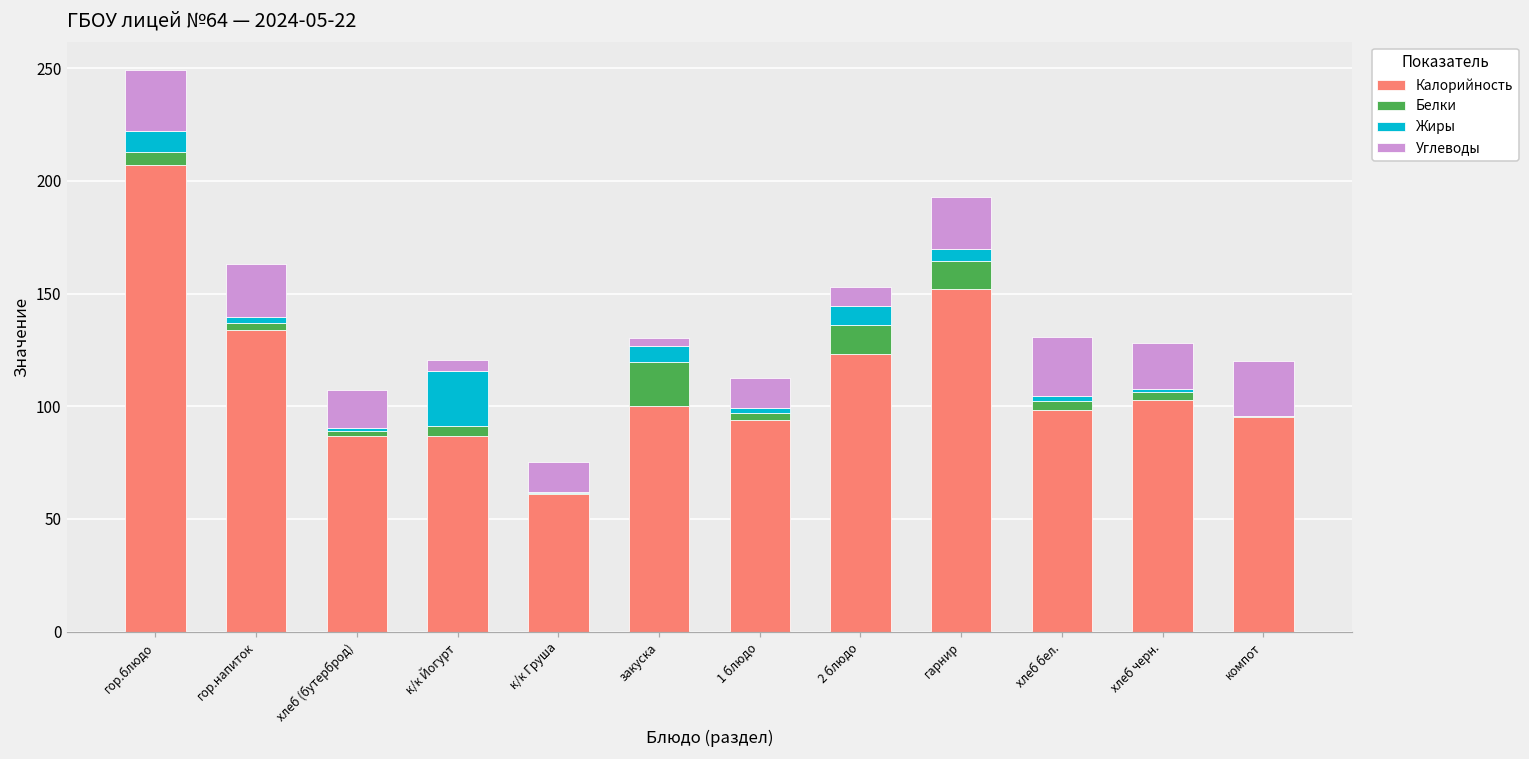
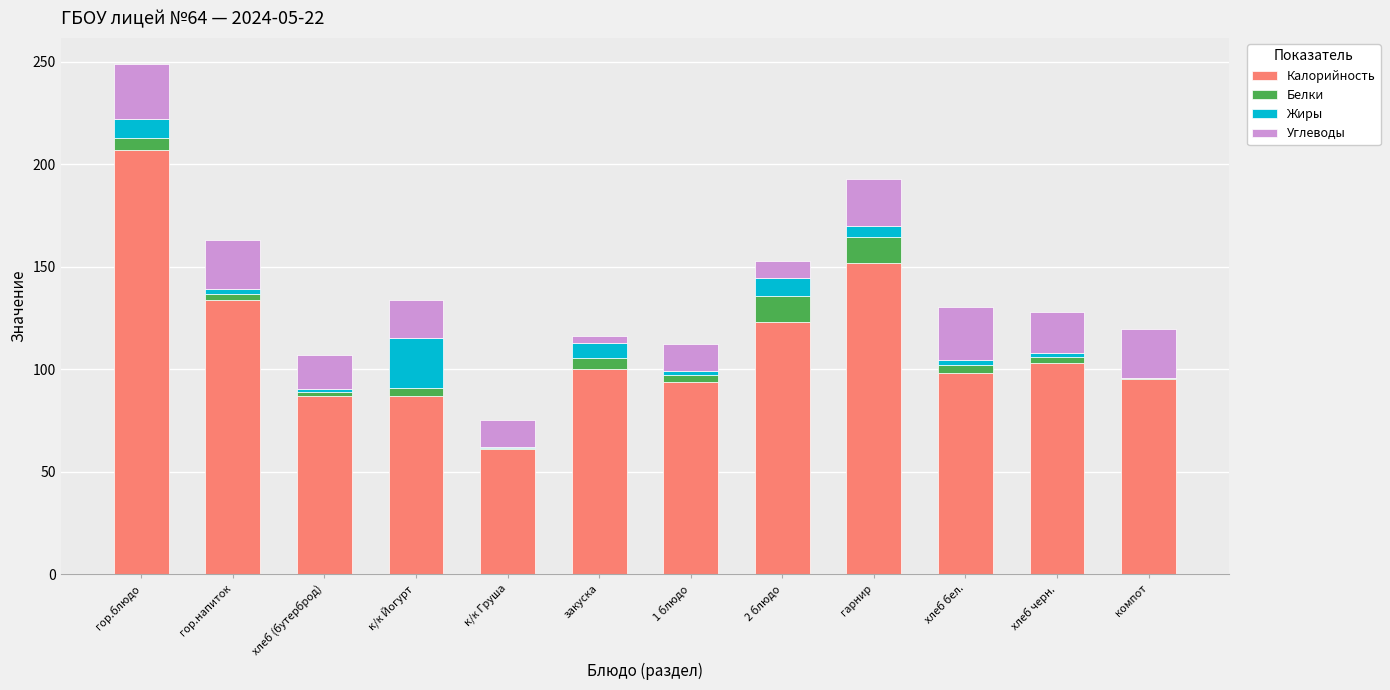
  {
    "Калорийность": {
      "гор.блюдо": 207,
      "гор.напиток": 134,
      "хлеб (бутерброд)": 87,
      "к/к Йогурт": 87,
      "к/к Груша": 61,
      "закуска": 100,
      "1 блюдо": 94,
      "2 блюдо": 123,
      "гарнир": 152,
      "хлеб бел.": 98,
      "хлеб черн.": 103,
      "компот": 95
    },
    "Белки": {
      "гор.блюдо": 6,
      "гор.напиток": 3,
      "хлеб (бутерброд)": 2,
      "к/к Йогурт": 4,
-     "закуска": 20,
+     "закуска": 6,
      "1 блюдо": 3,
      "2 блюдо": 13,
      "гарнир": 13,
      "хлеб бел.": 4,
      "хлеб черн.": 3
    },
    "Жиры": {
      "гор.блюдо": 9,
      "гор.напиток": 3,
      "к/к Йогурт": 24,
      "закуска": 7,
      "1 блюдо": 2,
      "2 блюдо": 9,
      "гарнир": 5,
      "хлеб бел.": 2,
      "хлеб черн.": 2
    },
    "Углеводы": {
      "гор.блюдо": 27,
      "гор.напиток": 24,
      "хлеб (бутерброд)": 17,
-     "к/к Йогурт": 5,
+     "к/к Йогурт": 18,
      "к/к Груша": 13,
      "закуска": 4,
      "1 блюдо": 13,
      "2 блюдо": 8,
      "гарнир": 23,
      "хлеб бел.": 26,
      "хлеб черн.": 20,
      "компот": 24
    }
  }
